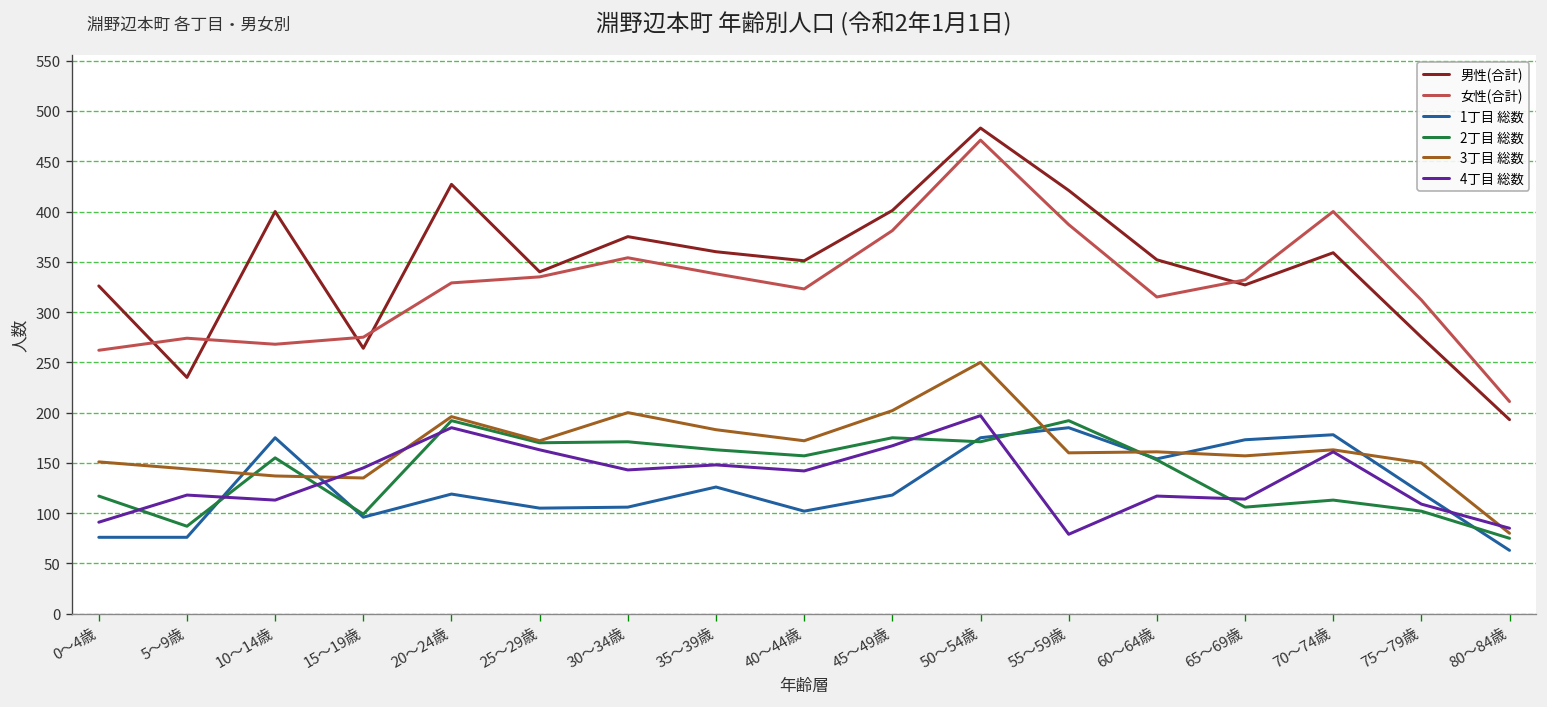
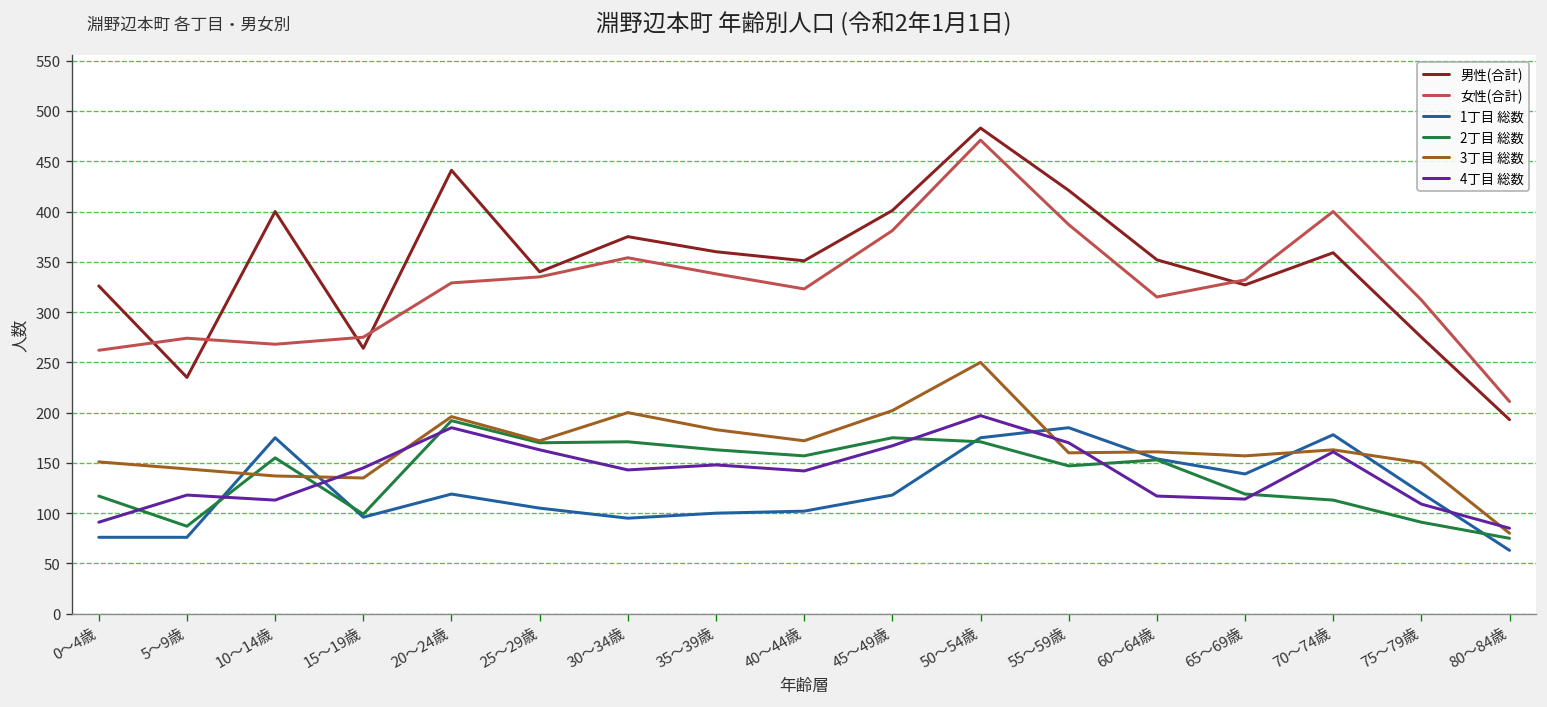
  {
    "男性(合計)": {
      "0～4歳": 330,
      "5～9歳": 240,
      "10～14歳": 400,
      "15～19歳": 260,
-     "20～24歳": 430,
+     "20～24歳": 440,
      "25～29歳": 340,
      "30～34歳": 380,
      "35～39歳": 360,
      "40～44歳": 350,
      "45～49歳": 400,
      "50～54歳": 480,
      "55～59歳": 420,
      "60～64歳": 350,
      "65～69歳": 330,
      "70～74歳": 360,
      "75～79歳": 280,
      "80～84歳": 190
    },
    "1丁目 総数": {
      "0～4歳": 80,
      "5～9歳": 80,
      "10～14歳": 180,
      "20～24歳": 120,
      "25～29歳": 110,
-     "30～34歳": 110,
-     "35～39歳": 130,
+     "30～34歳": 100,
+     "35～39歳": 100,
      "40～44歳": 100,
      "45～49歳": 120,
      "50～54歳": 180,
      "55～59歳": 190,
-     "65～69歳": 170,
+     "65～69歳": 140,
      "70～74歳": 180,
      "75～79歳": 120,
      "80～84歳": 60
    },
    "2丁目 総数": {
      "0～4歳": 120,
      "5～9歳": 90,
      "10～14歳": 160,
      "20～24歳": 190,
      "30～34歳": 170,
      "35～39歳": 160,
      "40～44歳": 160,
      "45～49歳": 180,
      "50～54歳": 170,
-     "55～59歳": 190,
-     "65～69歳": 110,
+     "55～59歳": 150,
+     "65～69歳": 120,
      "70～74歳": 110,
-     "75～79歳": 100,
+     "75～79歳": 90,
      "80～84歳": 80
    },
    "4丁目 総数": {
      "0～4歳": 90,
      "5～9歳": 120,
      "10～14歳": 110,
      "15～19歳": 150,
      "20～24歳": 190,
      "25～29歳": 160,
      "30～34歳": 140,
      "35～39歳": 150,
      "40～44歳": 140,
      "45～49歳": 170,
      "50～54歳": 200,
-     "55～59歳": 80,
+     "55～59歳": 170,
      "60～64歳": 120,
      "65～69歳": 110,
      "75～79歳": 110,
      "80～84歳": 90
    }
  }
